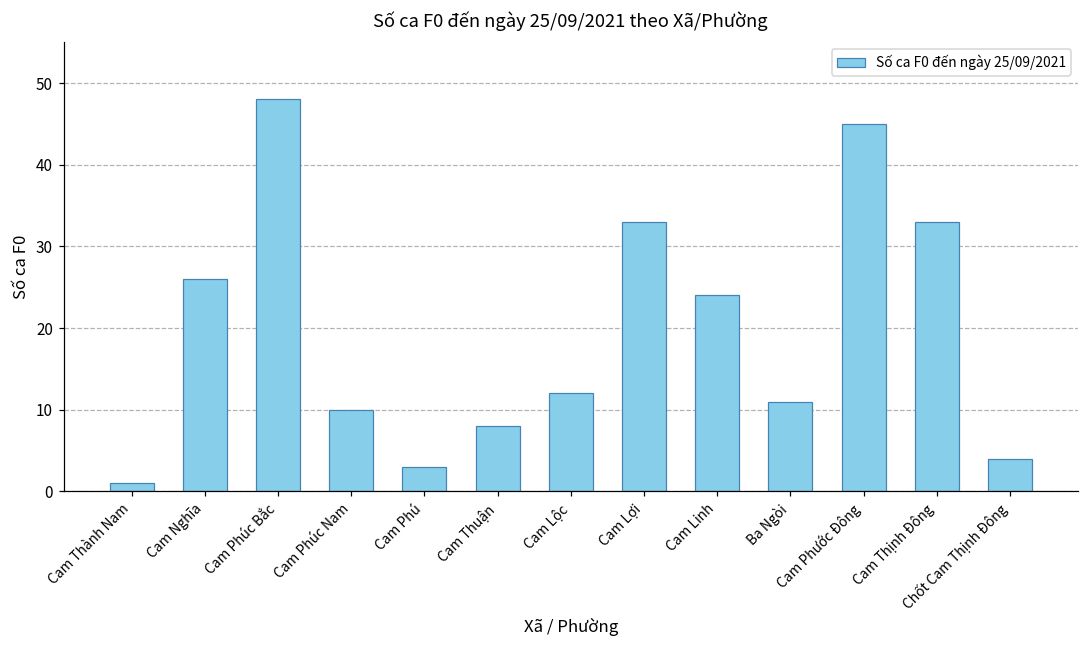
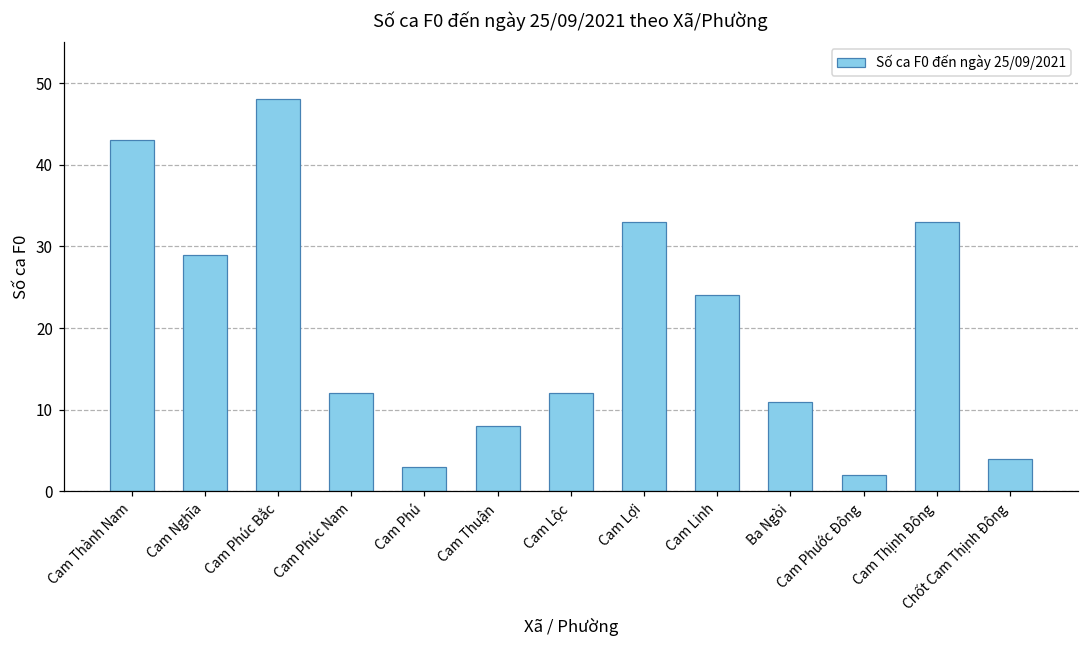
  {
-   "Cam Thành Nam": 1,
-   "Cam Nghĩa": 26,
+   "Cam Thành Nam": 43,
+   "Cam Nghĩa": 29,
    "Cam Phúc Bắc": 48,
-   "Cam Phúc Nam": 10,
+   "Cam Phúc Nam": 12,
    "Cam Phú": 3,
    "Cam Thuận": 8,
    "Cam Lộc": 12,
    "Cam Lợi": 33,
    "Cam Linh": 24,
    "Ba Ngòi": 11,
-   "Cam Phước Đông": 45,
+   "Cam Phước Đông": 2,
    "Cam Thịnh Đông": 33,
    "Chốt Cam Thịnh Đông": 4
  }
